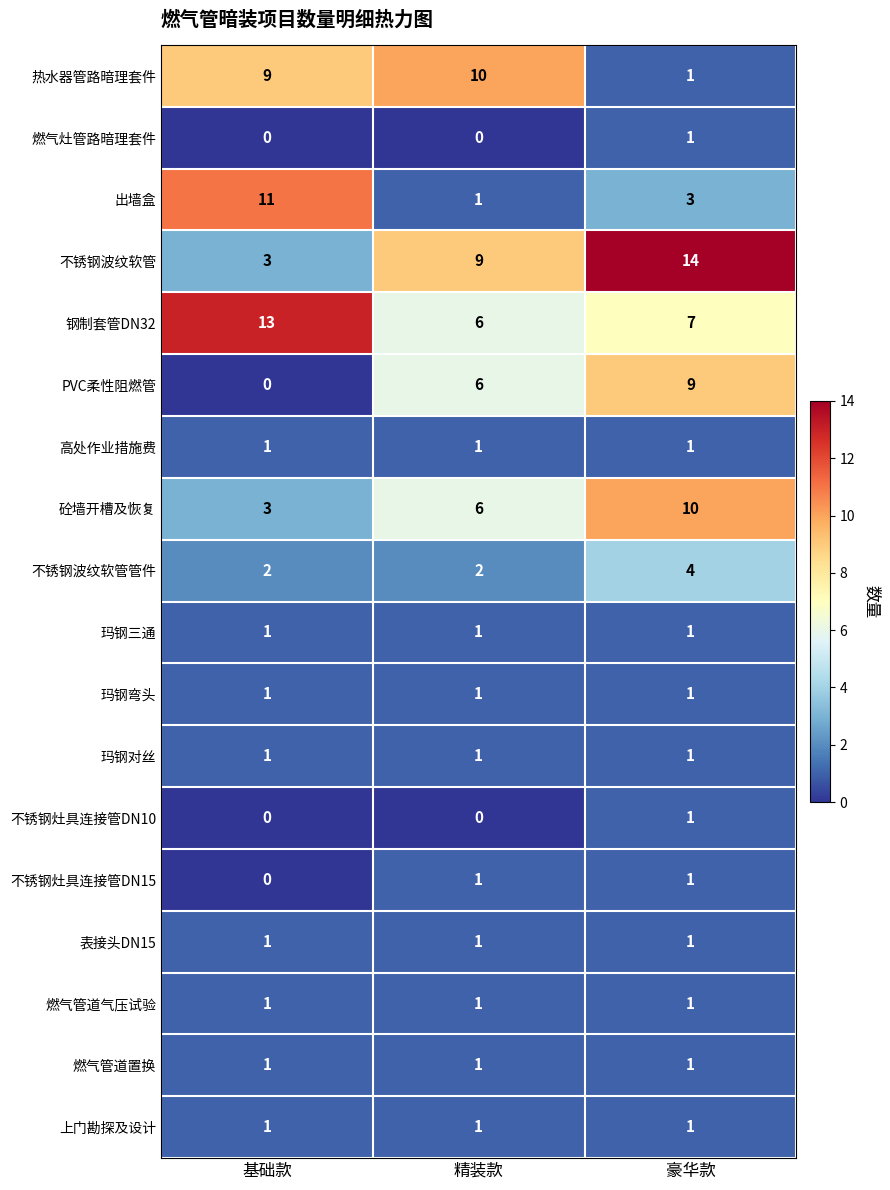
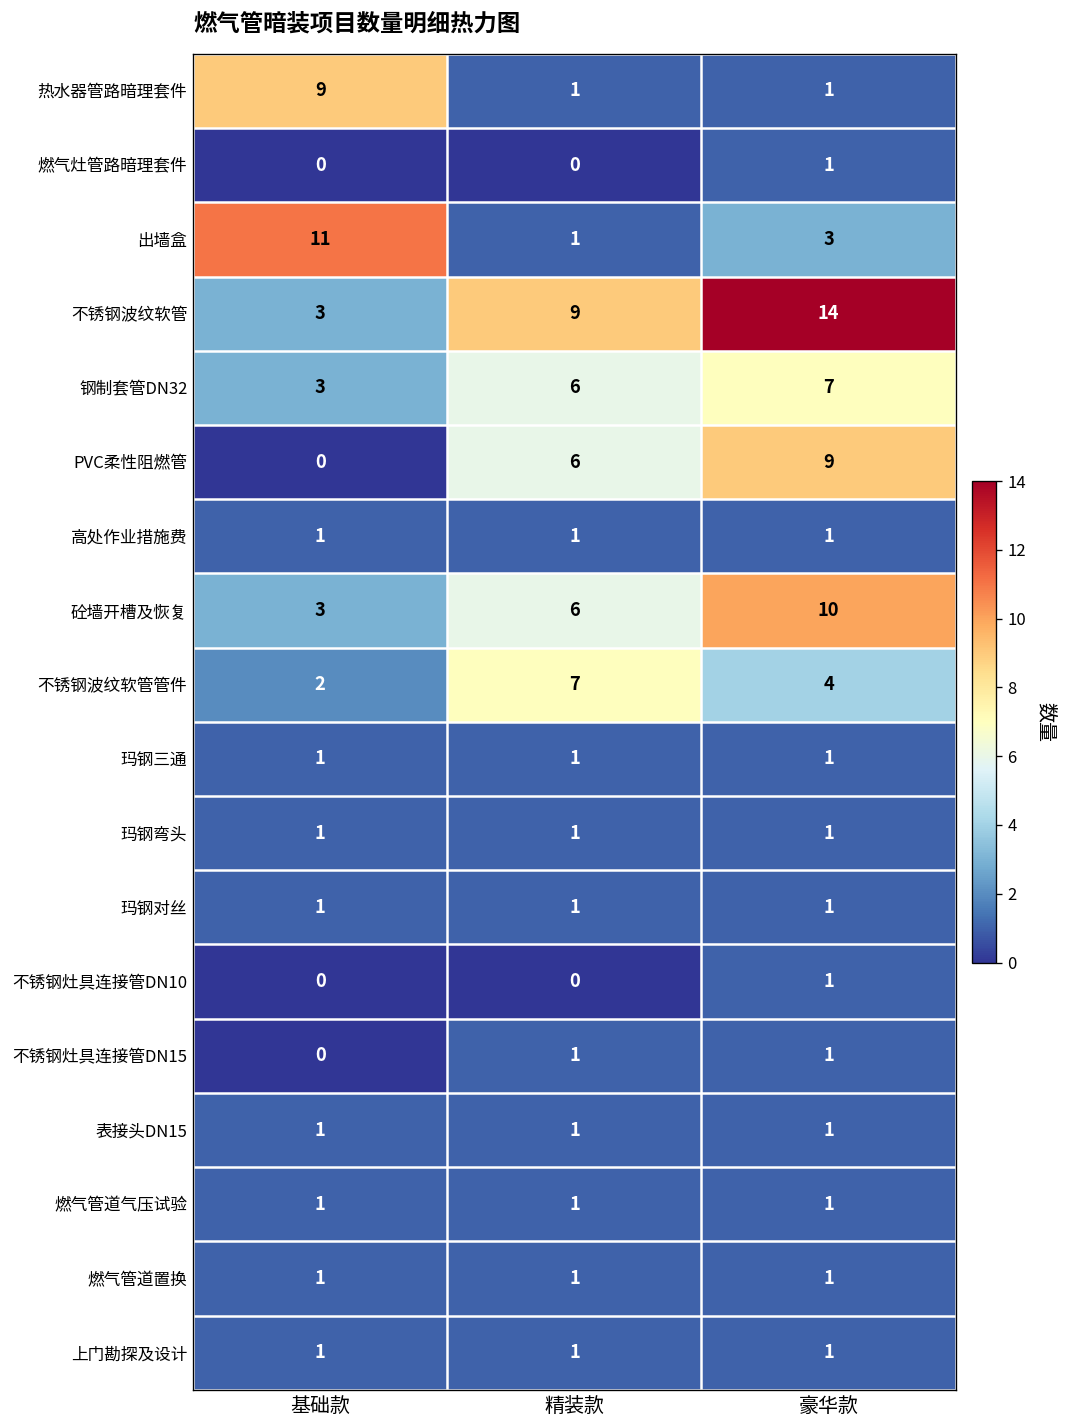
  {
    "热水器管路暗理套件": {
      "基础款": 9,
-     "精装款": 10,
+     "精装款": 1,
      "豪华款": 1
    },
    "燃气灶管路暗理套件": {
      "基础款": 0,
      "精装款": 0,
      "豪华款": 1
    },
    "出墙盒": {
      "基础款": 11,
      "精装款": 1,
      "豪华款": 3
    },
    "不锈钢波纹软管": {
      "基础款": 3,
      "精装款": 9,
      "豪华款": 14
    },
    "钢制套管DN32": {
-     "基础款": 13,
+     "基础款": 3,
      "精装款": 6,
      "豪华款": 7
    },
    "PVC柔性阻燃管": {
      "基础款": 0,
      "精装款": 6,
      "豪华款": 9
    },
    "高处作业措施费": {
      "基础款": 1,
      "精装款": 1,
      "豪华款": 1
    },
    "砼墙开槽及恢复": {
      "基础款": 3,
      "精装款": 6,
      "豪华款": 10
    },
    "不锈钢波纹软管管件": {
      "基础款": 2,
-     "精装款": 2,
+     "精装款": 7,
      "豪华款": 4
    },
    "玛钢三通": {
      "基础款": 1,
      "精装款": 1,
      "豪华款": 1
    },
    "玛钢弯头": {
      "基础款": 1,
      "精装款": 1,
      "豪华款": 1
    },
    "玛钢对丝": {
      "基础款": 1,
      "精装款": 1,
      "豪华款": 1
    },
    "不锈钢灶具连接管DN10": {
      "基础款": 0,
      "精装款": 0,
      "豪华款": 1
    },
    "不锈钢灶具连接管DN15": {
      "基础款": 0,
      "精装款": 1,
      "豪华款": 1
    },
    "表接头DN15": {
      "基础款": 1,
      "精装款": 1,
      "豪华款": 1
    },
    "燃气管道气压试验": {
      "基础款": 1,
      "精装款": 1,
      "豪华款": 1
    },
    "燃气管道置换": {
      "基础款": 1,
      "精装款": 1,
      "豪华款": 1
    },
    "上门勘探及设计": {
      "基础款": 1,
      "精装款": 1,
      "豪华款": 1
    }
  }
